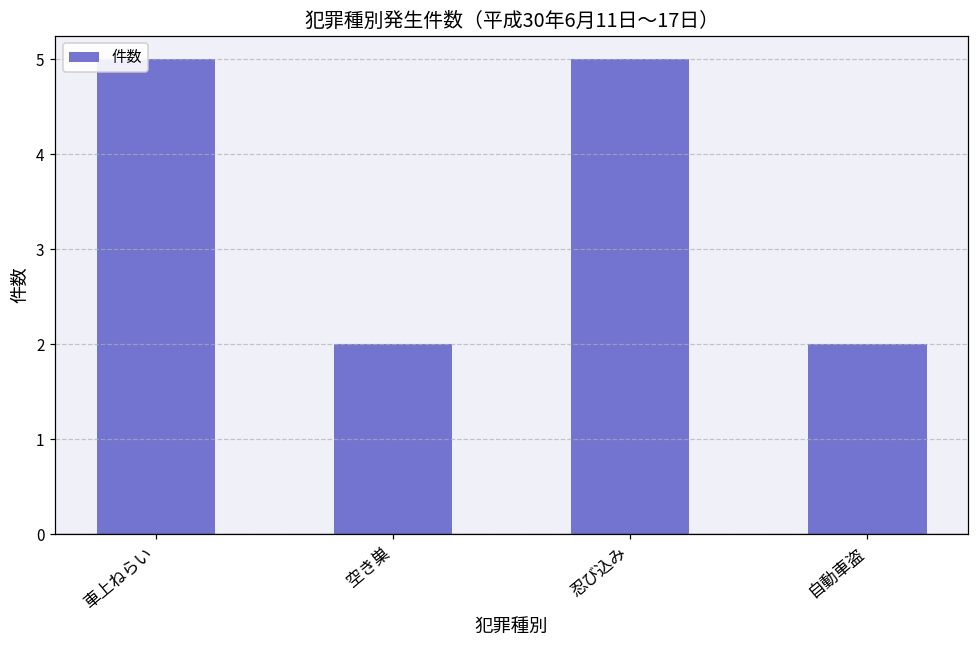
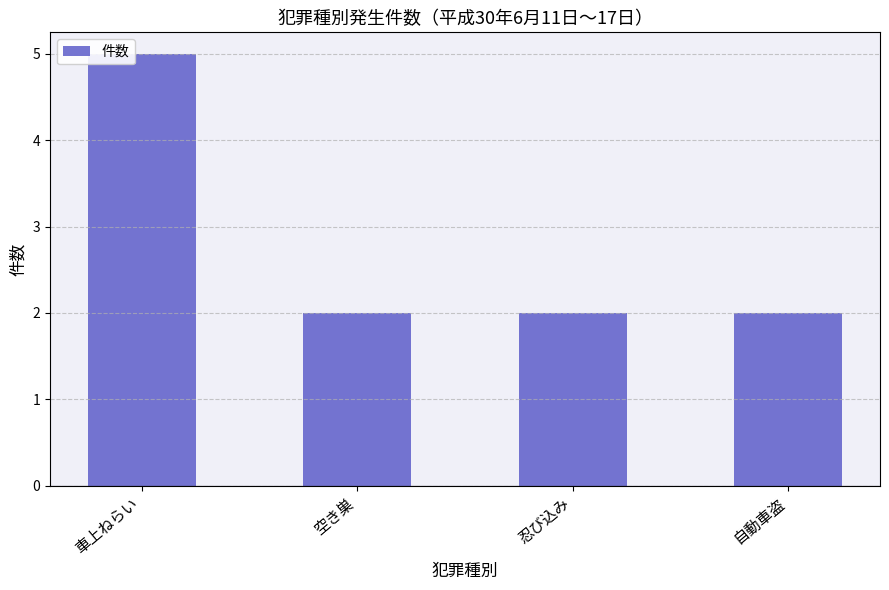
  {
    "車上ねらい": 5,
    "空き巣": 2,
-   "忍び込み": 5,
+   "忍び込み": 2,
    "自動車盗": 2
  }
